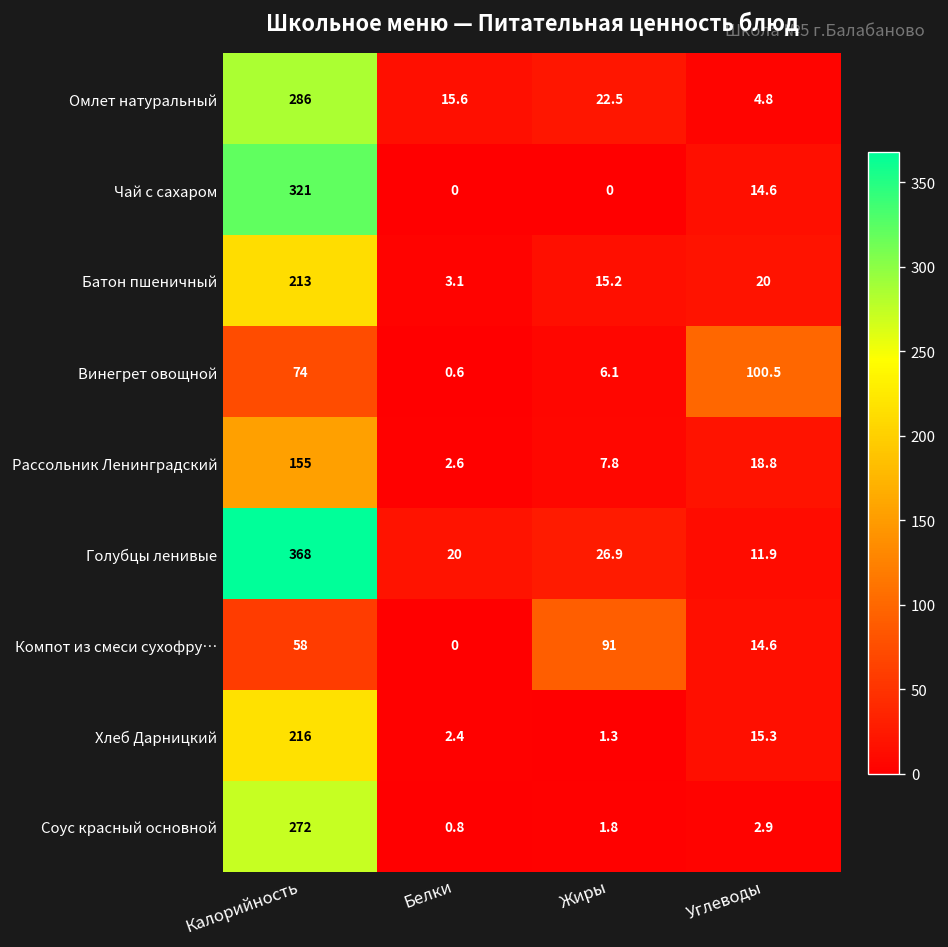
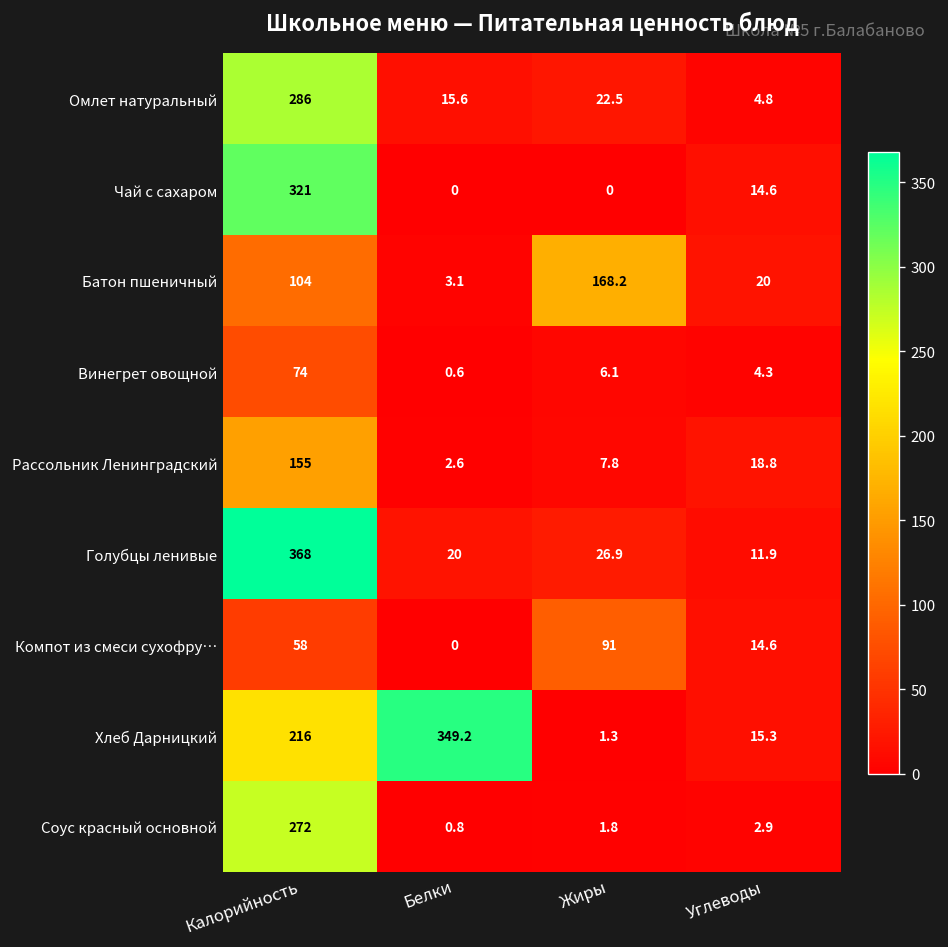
  {
    "Омлет натуральный": {
      "Калорийность": 286,
      "Белки": 15.6,
      "Жиры": 22.5,
      "Углеводы": 4.8
    },
    "Чай с сахаром": {
      "Калорийность": 321,
      "Белки": 0,
      "Жиры": 0,
      "Углеводы": 14.6
    },
    "Батон пшеничный": {
-     "Калорийность": 213,
+     "Калорийность": 104,
      "Белки": 3.1,
-     "Жиры": 15.2,
+     "Жиры": 168.2,
      "Углеводы": 20
    },
    "Винегрет овощной": {
      "Калорийность": 74,
      "Белки": 0.6,
      "Жиры": 6.1,
-     "Углеводы": 100.5
+     "Углеводы": 4.3
    },
    "Рассольник Ленинградский": {
      "Калорийность": 155,
      "Белки": 2.6,
      "Жиры": 7.8,
      "Углеводы": 18.8
    },
    "Голубцы ленивые": {
      "Калорийность": 368,
      "Белки": 20,
      "Жиры": 26.9,
      "Углеводы": 11.9
    },
    "Компот из смеси сухофру…": {
      "Калорийность": 58,
      "Белки": 0,
      "Жиры": 91,
      "Углеводы": 14.6
    },
    "Хлеб Дарницкий": {
      "Калорийность": 216,
-     "Белки": 2.4,
+     "Белки": 349.2,
      "Жиры": 1.3,
      "Углеводы": 15.3
    },
    "Соус красный основной": {
      "Калорийность": 272,
      "Белки": 0.8,
      "Жиры": 1.8,
      "Углеводы": 2.9
    }
  }
